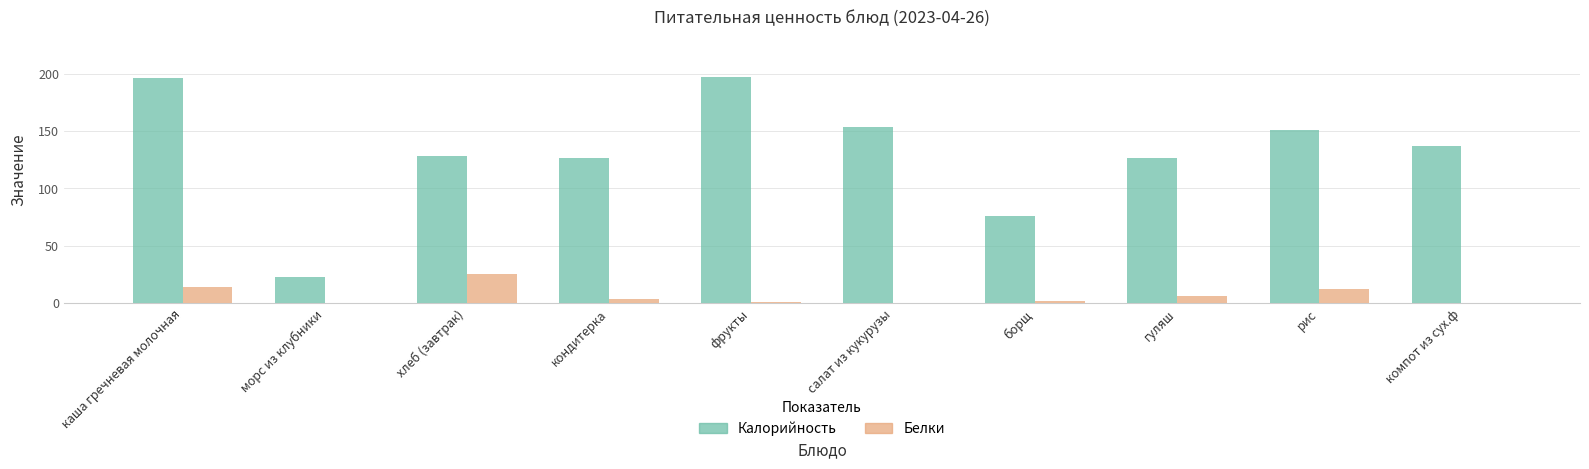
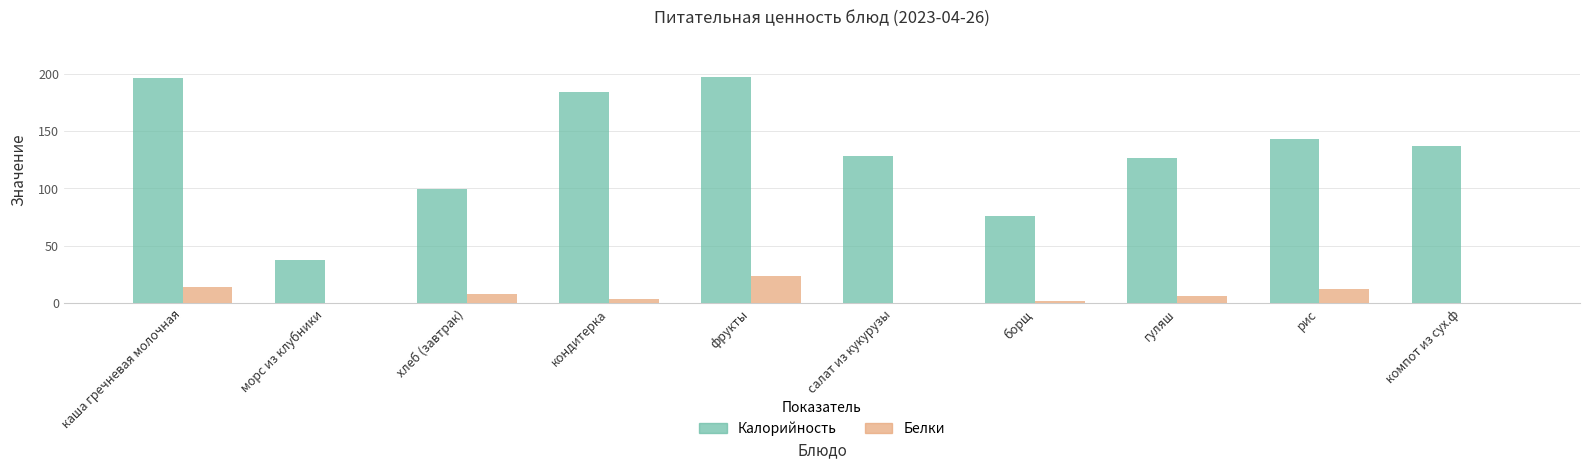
  {
    "Калорийность": {
      "каша гречневая молочная": 196,
-     "морс из клубники": 22,
-     "хлеб (завтрак)": 128,
-     "кондитерка": 126,
+     "морс из клубники": 37,
+     "хлеб (завтрак)": 99,
+     "кондитерка": 184,
      "фрукты": 197,
-     "салат из кукурузы": 153,
+     "салат из кукурузы": 128,
      "борщ": 76,
      "гуляш": 126,
-     "рис": 151,
+     "рис": 143,
      "компот из сух.ф": 137
    },
    "Белки": {
      "каша гречневая молочная": 14,
      "морс из клубники": 0,
-     "хлеб (завтрак)": 25,
+     "хлеб (завтрак)": 8,
      "кондитерка": 4,
-     "фрукты": 1,
+     "фрукты": 24,
      "салат из кукурузы": 0,
      "гуляш": 6,
      "рис": 12,
      "компот из сух.ф": 0
    }
  }
